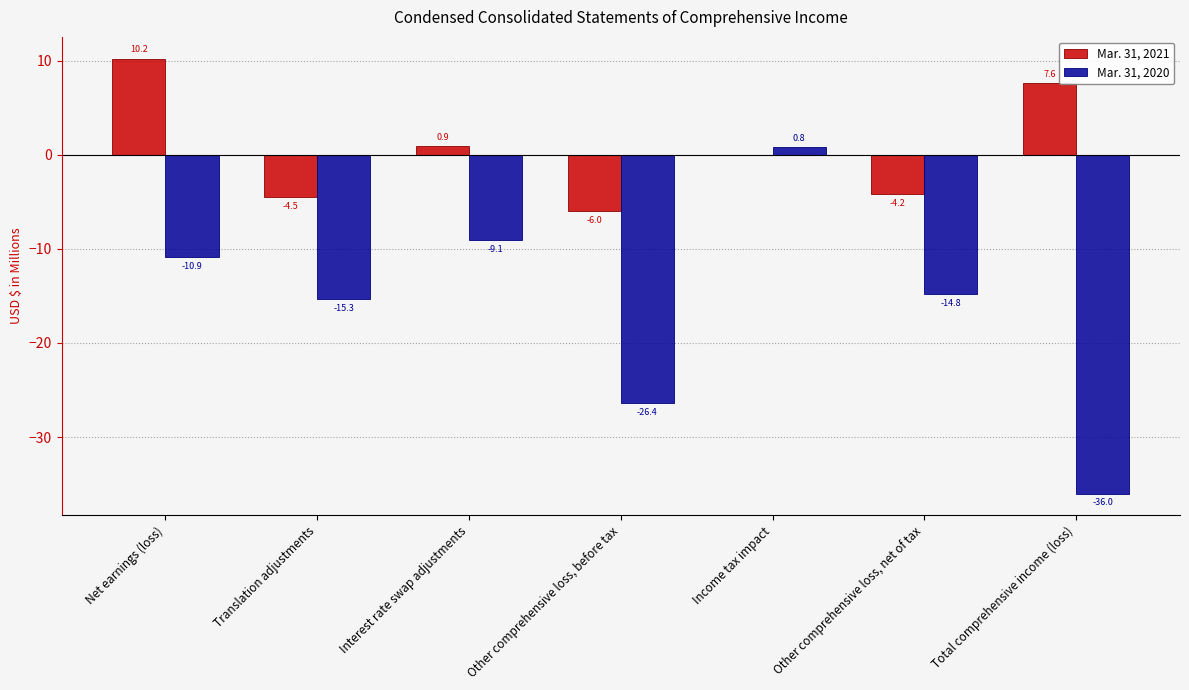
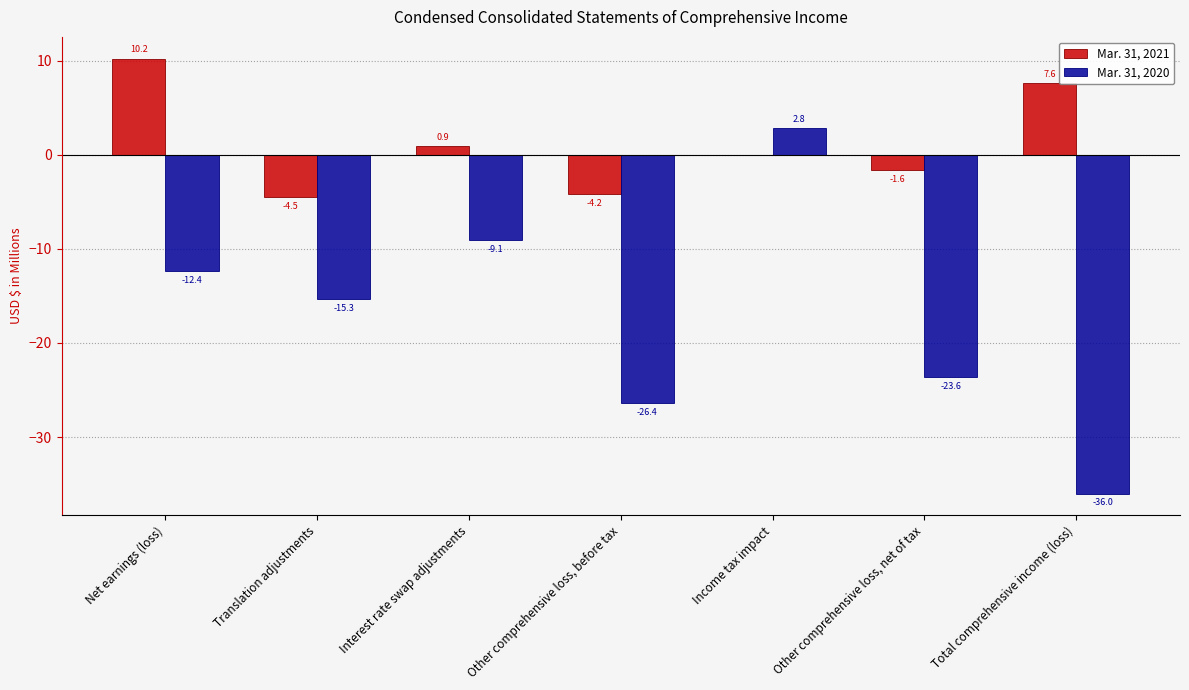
  {
    "Mar. 31, 2021": {
      "Net earnings (loss)": 10.2,
      "Translation adjustments": -4.5,
      "Interest rate swap adjustments": 0.9,
-     "Other comprehensive loss, before tax": -6.0,
-     "Other comprehensive loss, net of tax": -4.2,
+     "Other comprehensive loss, before tax": -4.2,
+     "Other comprehensive loss, net of tax": -1.6,
      "Total comprehensive income (loss)": 7.6
    },
    "Mar. 31, 2020": {
-     "Net earnings (loss)": -10.9,
+     "Net earnings (loss)": -12.4,
      "Translation adjustments": -15.3,
      "Interest rate swap adjustments": -9.1,
      "Other comprehensive loss, before tax": -26.4,
-     "Income tax impact": 0.8,
-     "Other comprehensive loss, net of tax": -14.8,
+     "Income tax impact": 2.8,
+     "Other comprehensive loss, net of tax": -23.6,
      "Total comprehensive income (loss)": -36.0
    }
  }
